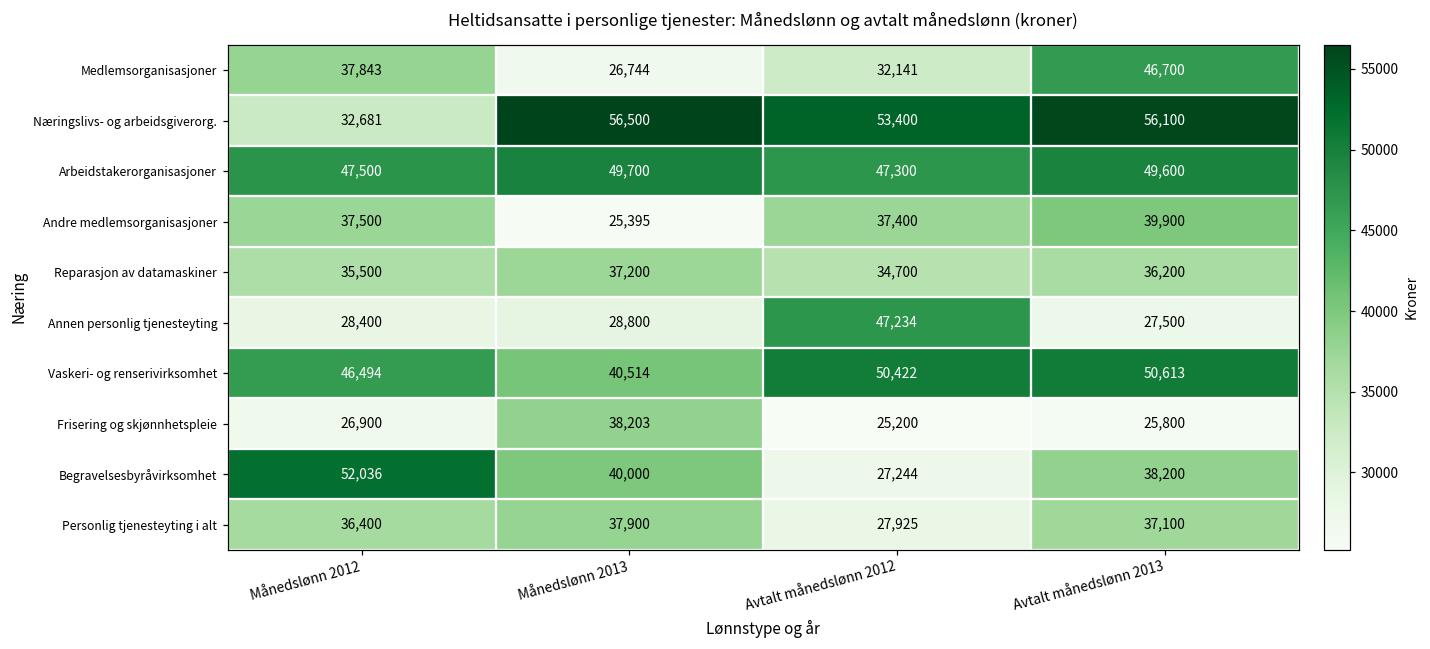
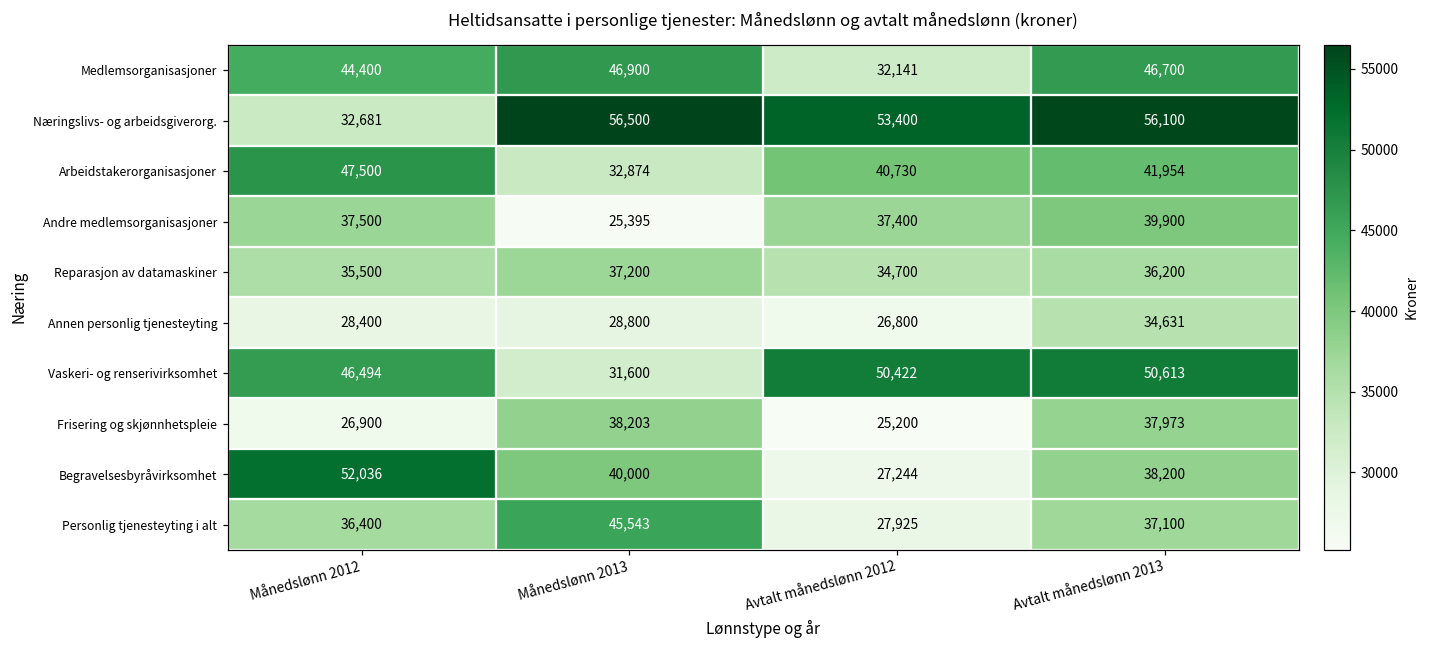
  {
    "Medlemsorganisasjoner": {
-     "Månedslønn 2012": "37,843",
-     "Månedslønn 2013": "26,744",
+     "Månedslønn 2012": "44,400",
+     "Månedslønn 2013": "46,900",
      "Avtalt månedslønn 2012": "32,141",
      "Avtalt månedslønn 2013": "46,700"
    },
    "Næringslivs- og arbeidsgiverorg.": {
      "Månedslønn 2012": "32,681",
      "Månedslønn 2013": "56,500",
      "Avtalt månedslønn 2012": "53,400",
      "Avtalt månedslønn 2013": "56,100"
    },
    "Arbeidstakerorganisasjoner": {
      "Månedslønn 2012": "47,500",
-     "Månedslønn 2013": "49,700",
-     "Avtalt månedslønn 2012": "47,300",
-     "Avtalt månedslønn 2013": "49,600"
+     "Månedslønn 2013": "32,874",
+     "Avtalt månedslønn 2012": "40,730",
+     "Avtalt månedslønn 2013": "41,954"
    },
    "Andre medlemsorganisasjoner": {
      "Månedslønn 2012": "37,500",
      "Månedslønn 2013": "25,395",
      "Avtalt månedslønn 2012": "37,400",
      "Avtalt månedslønn 2013": "39,900"
    },
    "Reparasjon av datamaskiner": {
      "Månedslønn 2012": "35,500",
      "Månedslønn 2013": "37,200",
      "Avtalt månedslønn 2012": "34,700",
      "Avtalt månedslønn 2013": "36,200"
    },
    "Annen personlig tjenesteyting": {
      "Månedslønn 2012": "28,400",
      "Månedslønn 2013": "28,800",
-     "Avtalt månedslønn 2012": "47,234",
-     "Avtalt månedslønn 2013": "27,500"
+     "Avtalt månedslønn 2012": "26,800",
+     "Avtalt månedslønn 2013": "34,631"
    },
    "Vaskeri- og renserivirksomhet": {
      "Månedslønn 2012": "46,494",
-     "Månedslønn 2013": "40,514",
+     "Månedslønn 2013": "31,600",
      "Avtalt månedslønn 2012": "50,422",
      "Avtalt månedslønn 2013": "50,613"
    },
    "Frisering og skjønnhetspleie": {
      "Månedslønn 2012": "26,900",
      "Månedslønn 2013": "38,203",
      "Avtalt månedslønn 2012": "25,200",
-     "Avtalt månedslønn 2013": "25,800"
+     "Avtalt månedslønn 2013": "37,973"
    },
    "Begravelsesbyråvirksomhet": {
      "Månedslønn 2012": "52,036",
      "Månedslønn 2013": "40,000",
      "Avtalt månedslønn 2012": "27,244",
      "Avtalt månedslønn 2013": "38,200"
    },
    "Personlig tjenesteyting i alt": {
      "Månedslønn 2012": "36,400",
-     "Månedslønn 2013": "37,900",
+     "Månedslønn 2013": "45,543",
      "Avtalt månedslønn 2012": "27,925",
      "Avtalt månedslønn 2013": "37,100"
    }
  }
